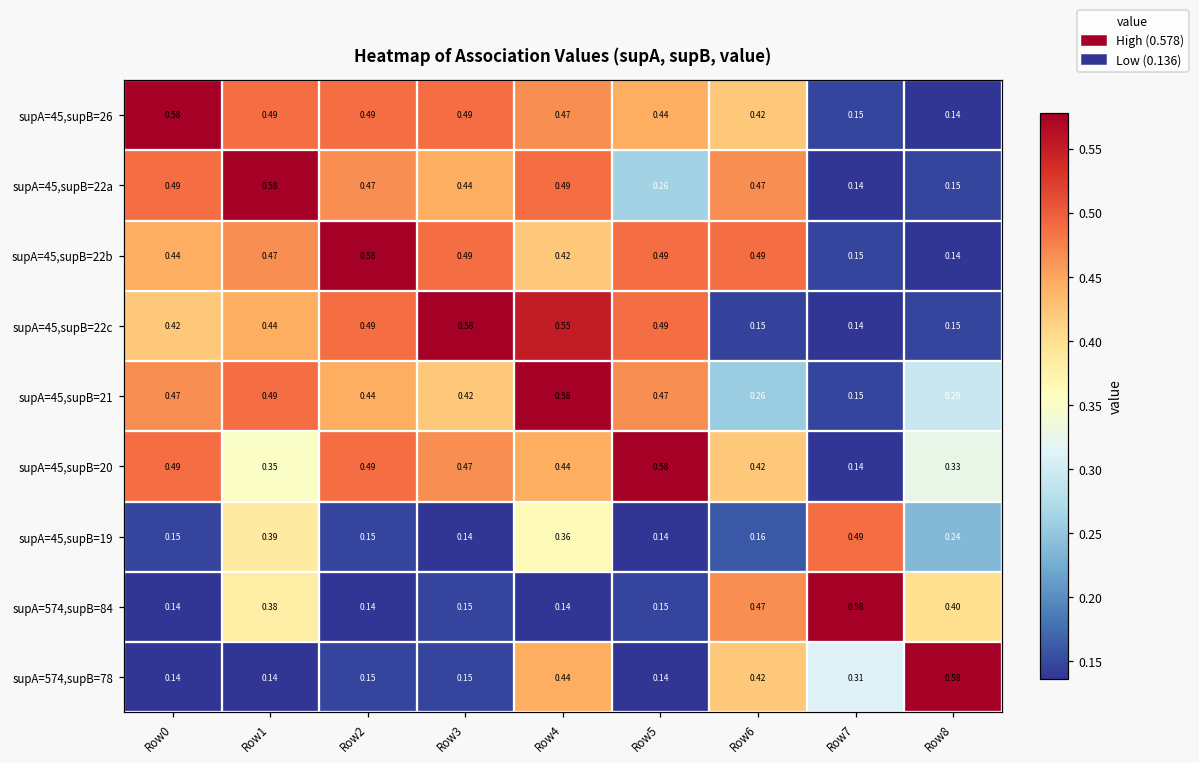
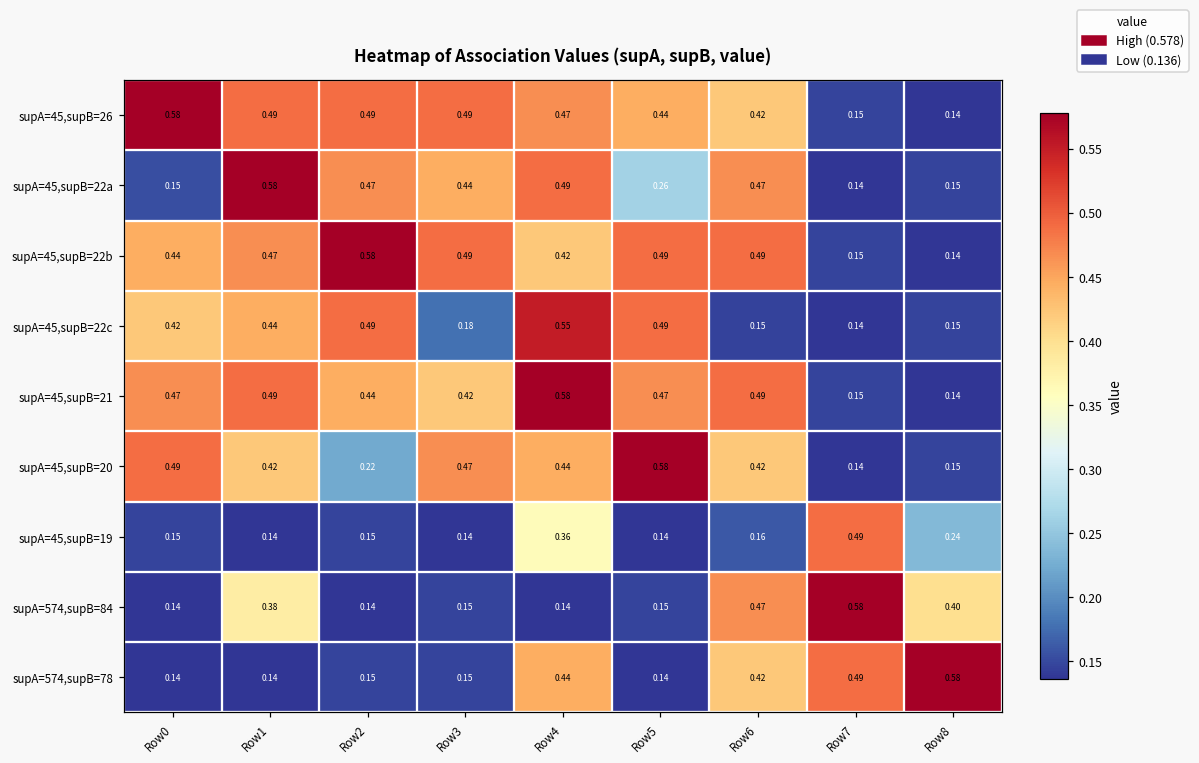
  {
    "supA=45,supB=26": {
      "Row0": 0.58,
      "Row1": 0.49,
      "Row2": 0.49,
      "Row3": 0.49,
      "Row4": 0.47,
      "Row5": 0.44,
      "Row6": 0.42,
      "Row7": 0.15,
      "Row8": 0.14
    },
    "supA=45,supB=22a": {
-     "Row0": 0.49,
+     "Row0": 0.15,
      "Row1": 0.58,
      "Row2": 0.47,
      "Row3": 0.44,
      "Row4": 0.49,
      "Row5": 0.26,
      "Row6": 0.47,
      "Row7": 0.14,
      "Row8": 0.15
    },
    "supA=45,supB=22b": {
      "Row0": 0.44,
      "Row1": 0.47,
      "Row2": 0.58,
      "Row3": 0.49,
      "Row4": 0.42,
      "Row5": 0.49,
      "Row6": 0.49,
      "Row7": 0.15,
      "Row8": 0.14
    },
    "supA=45,supB=22c": {
      "Row0": 0.42,
      "Row1": 0.44,
      "Row2": 0.49,
-     "Row3": 0.58,
+     "Row3": 0.18,
      "Row4": 0.55,
      "Row5": 0.49,
      "Row6": 0.15,
      "Row7": 0.14,
      "Row8": 0.15
    },
    "supA=45,supB=21": {
      "Row0": 0.47,
      "Row1": 0.49,
      "Row2": 0.44,
      "Row3": 0.42,
      "Row4": 0.58,
      "Row5": 0.47,
-     "Row6": 0.26,
+     "Row6": 0.49,
      "Row7": 0.15,
-     "Row8": 0.29
+     "Row8": 0.14
    },
    "supA=45,supB=20": {
      "Row0": 0.49,
-     "Row1": 0.35,
-     "Row2": 0.49,
+     "Row1": 0.42,
+     "Row2": 0.22,
      "Row3": 0.47,
      "Row4": 0.44,
      "Row5": 0.58,
      "Row6": 0.42,
      "Row7": 0.14,
-     "Row8": 0.33
+     "Row8": 0.15
    },
    "supA=45,supB=19": {
      "Row0": 0.15,
-     "Row1": 0.39,
+     "Row1": 0.14,
      "Row2": 0.15,
      "Row3": 0.14,
      "Row4": 0.36,
      "Row5": 0.14,
      "Row6": 0.16,
      "Row7": 0.49,
      "Row8": 0.24
    },
    "supA=574,supB=84": {
      "Row0": 0.14,
      "Row1": 0.38,
      "Row2": 0.14,
      "Row3": 0.15,
      "Row4": 0.14,
      "Row5": 0.15,
      "Row6": 0.47,
      "Row7": 0.58,
      "Row8": 0.40
    },
    "supA=574,supB=78": {
      "Row0": 0.14,
      "Row1": 0.14,
      "Row2": 0.15,
      "Row3": 0.15,
      "Row4": 0.44,
      "Row5": 0.14,
      "Row6": 0.42,
-     "Row7": 0.31,
+     "Row7": 0.49,
      "Row8": 0.58
    }
  }
